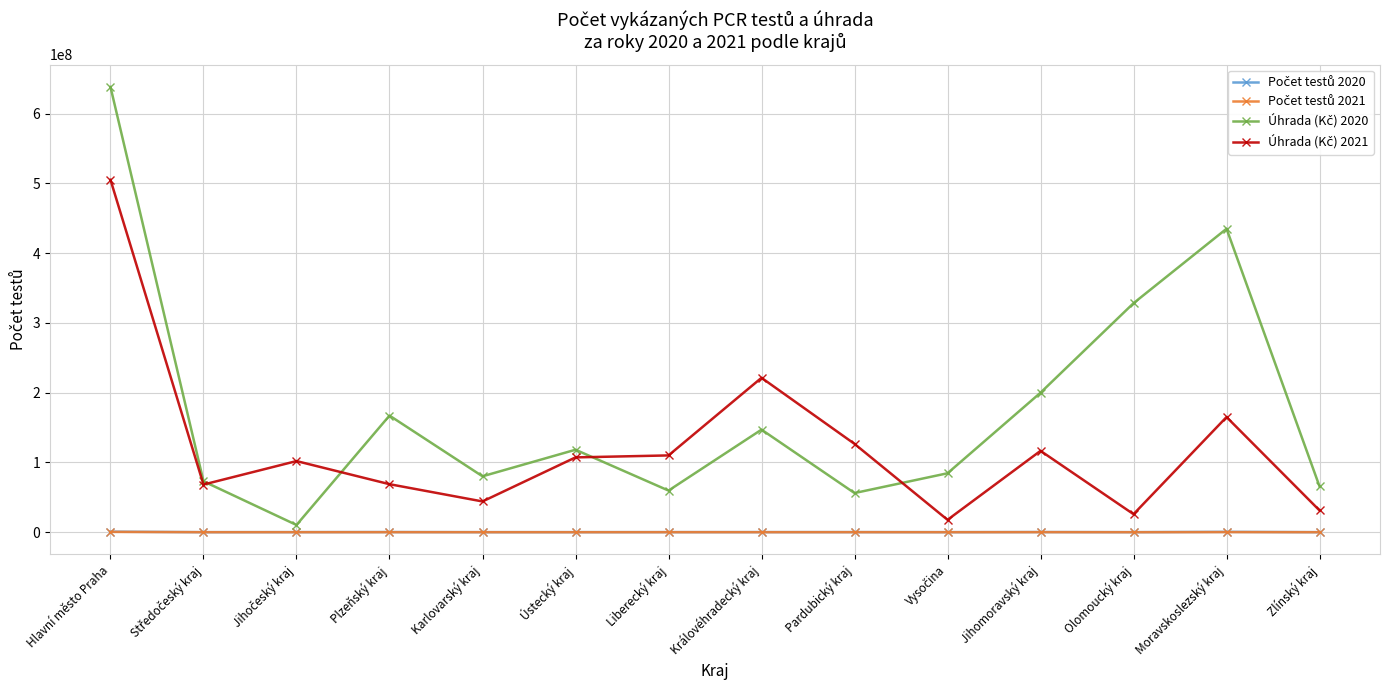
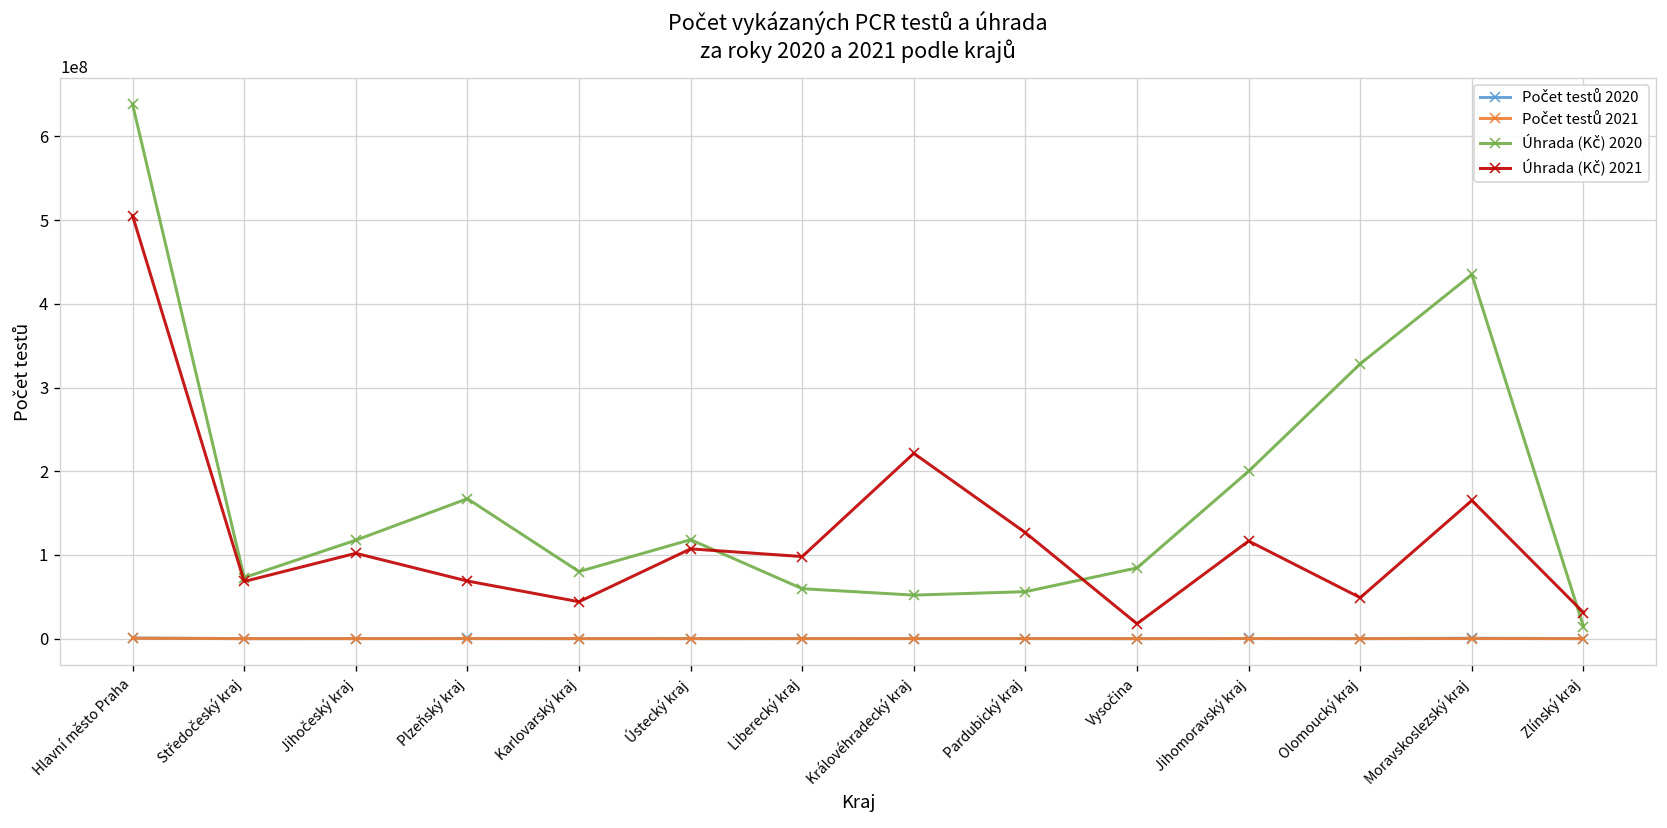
  {
    "Počet testů 2021": {
      "Hlavní město Praha": 0,
      "Středočeský kraj": 0,
      "Jihočeský kraj": 0,
      "Plzeňský kraj": 0,
      "Karlovarský kraj": 0,
      "Ústecký kraj": 0,
      "Liberecký kraj": 0,
      "Královéhradecký kraj": 0,
      "Pardubický kraj": 0,
      "Vysočina": 0,
      "Jihomoravský kraj": 0,
      "Olomoucký kraj": 0,
      "Moravskoslezský kraj": 0,
      "Zlínský kraj": 0
    },
    "Úhrada (Kč) 2020": {
      "Hlavní město Praha": 640000000,
      "Středočeský kraj": 70000000,
-     "Jihočeský kraj": 10000000,
+     "Jihočeský kraj": 120000000,
      "Plzeňský kraj": 170000000,
      "Karlovarský kraj": 80000000,
      "Ústecký kraj": 120000000,
      "Liberecký kraj": 60000000,
-     "Královéhradecký kraj": 150000000,
+     "Královéhradecký kraj": 50000000,
      "Pardubický kraj": 60000000,
      "Vysočina": 80000000,
      "Jihomoravský kraj": 200000000,
      "Olomoucký kraj": 330000000,
      "Moravskoslezský kraj": 440000000,
-     "Zlínský kraj": 70000000
+     "Zlínský kraj": 10000000
    },
    "Úhrada (Kč) 2021": {
      "Hlavní město Praha": 510000000,
      "Středočeský kraj": 70000000,
      "Jihočeský kraj": 100000000,
      "Plzeňský kraj": 70000000,
      "Karlovarský kraj": 40000000,
      "Ústecký kraj": 110000000,
-     "Liberecký kraj": 110000000,
+     "Liberecký kraj": 100000000,
      "Královéhradecký kraj": 220000000,
      "Pardubický kraj": 130000000,
      "Vysočina": 20000000,
      "Jihomoravský kraj": 120000000,
-     "Olomoucký kraj": 30000000,
+     "Olomoucký kraj": 50000000,
      "Moravskoslezský kraj": 170000000,
      "Zlínský kraj": 30000000
    }
  }
